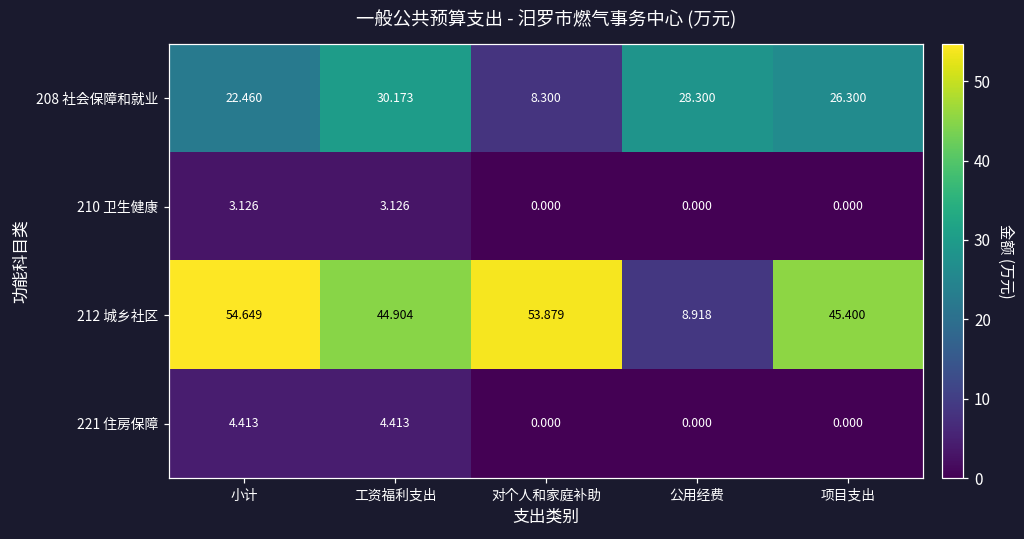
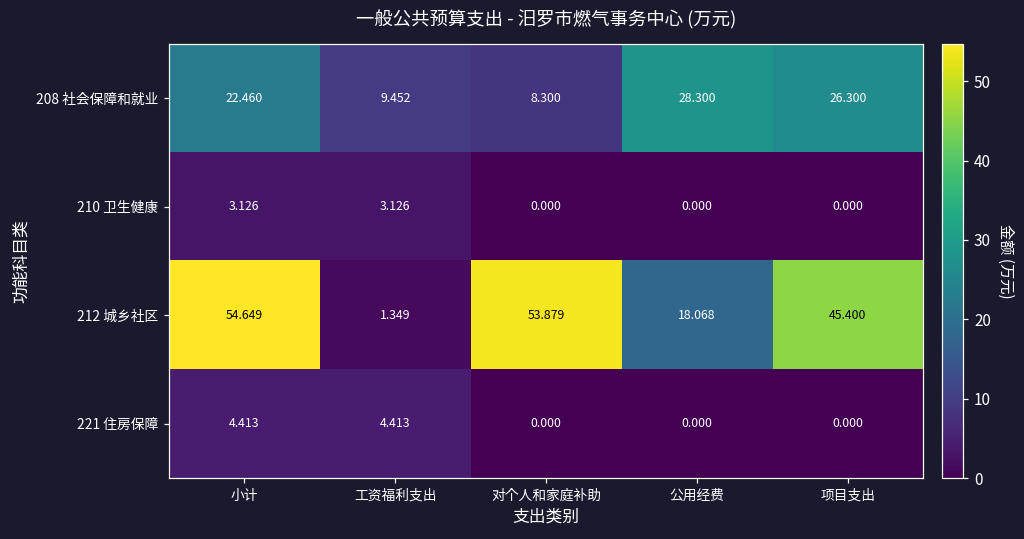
  {
    "208 社会保障和就业": {
      "小计": 22.460,
-     "工资福利支出": 30.173,
+     "工资福利支出": 9.452,
      "对个人和家庭补助": 8.300,
      "公用经费": 28.300,
      "项目支出": 26.300
    },
    "210 卫生健康": {
      "小计": 3.126,
      "工资福利支出": 3.126,
      "对个人和家庭补助": 0.000,
      "公用经费": 0.000,
      "项目支出": 0.000
    },
    "212 城乡社区": {
      "小计": 54.649,
-     "工资福利支出": 44.904,
+     "工资福利支出": 1.349,
      "对个人和家庭补助": 53.879,
-     "公用经费": 8.918,
+     "公用经费": 18.068,
      "项目支出": 45.400
    },
    "221 住房保障": {
      "小计": 4.413,
      "工资福利支出": 4.413,
      "对个人和家庭补助": 0.000,
      "公用经费": 0.000,
      "项目支出": 0.000
    }
  }
